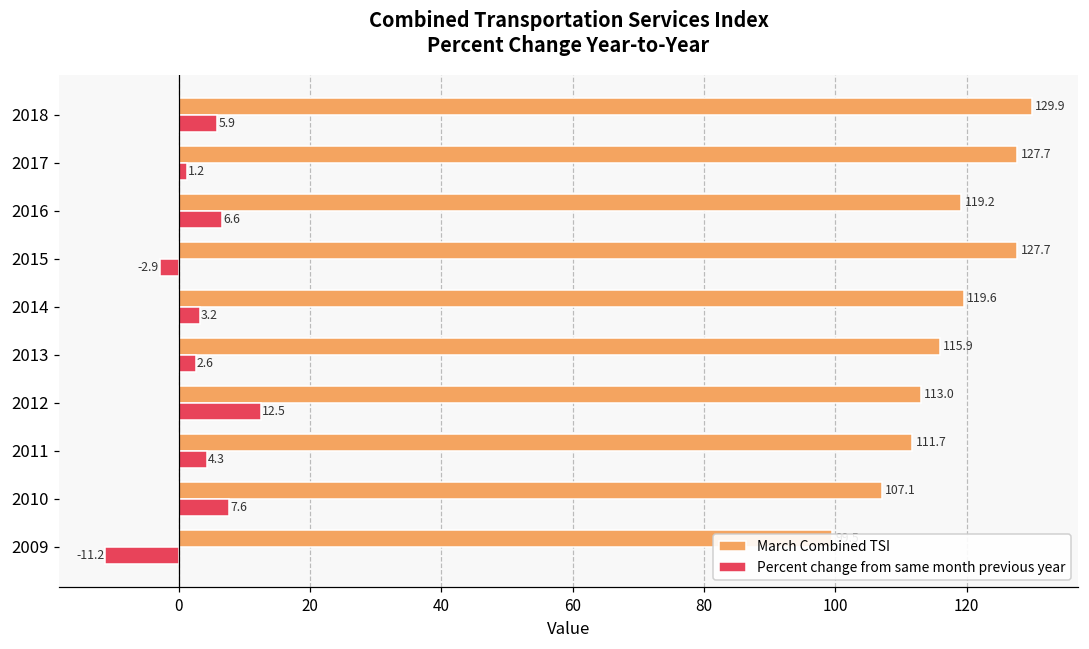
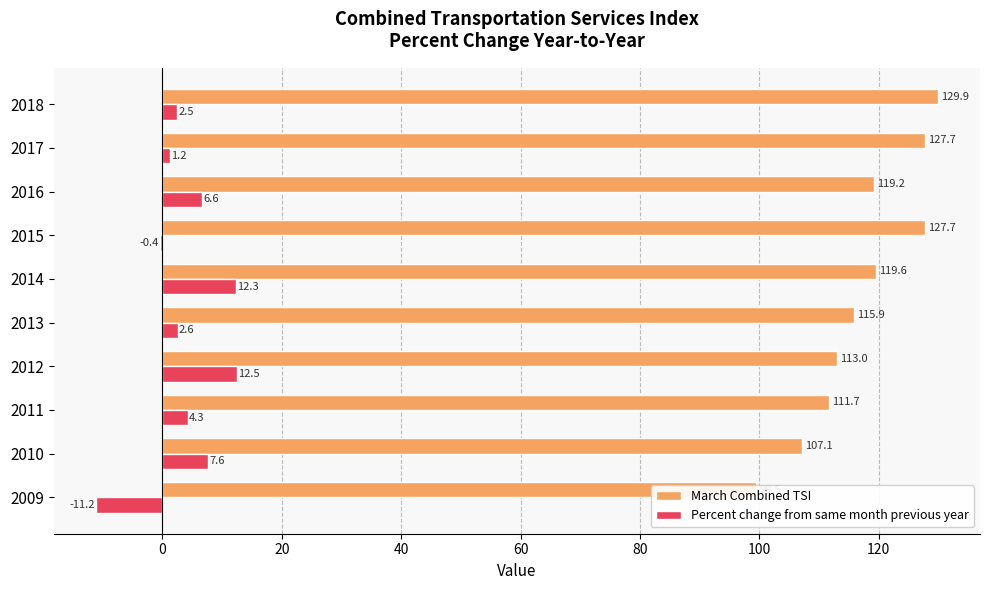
  {
    "March Combined TSI": {
      "2018": 129.9,
      "2017": 127.7,
      "2016": 119.2,
      "2015": 127.7,
      "2014": 119.6,
      "2013": 115.9,
      "2012": 113.0,
      "2011": 111.7,
      "2010": 107.1
    },
    "Percent change from same month previous year": {
-     "2018": 5.9,
+     "2018": 2.5,
      "2017": 1.2,
      "2016": 6.6,
-     "2015": -2.9,
-     "2014": 3.2,
+     "2015": -0.4,
+     "2014": 12.3,
      "2013": 2.6,
      "2012": 12.5,
      "2011": 4.3,
      "2010": 7.6,
      "2009": -11.2
    }
  }
